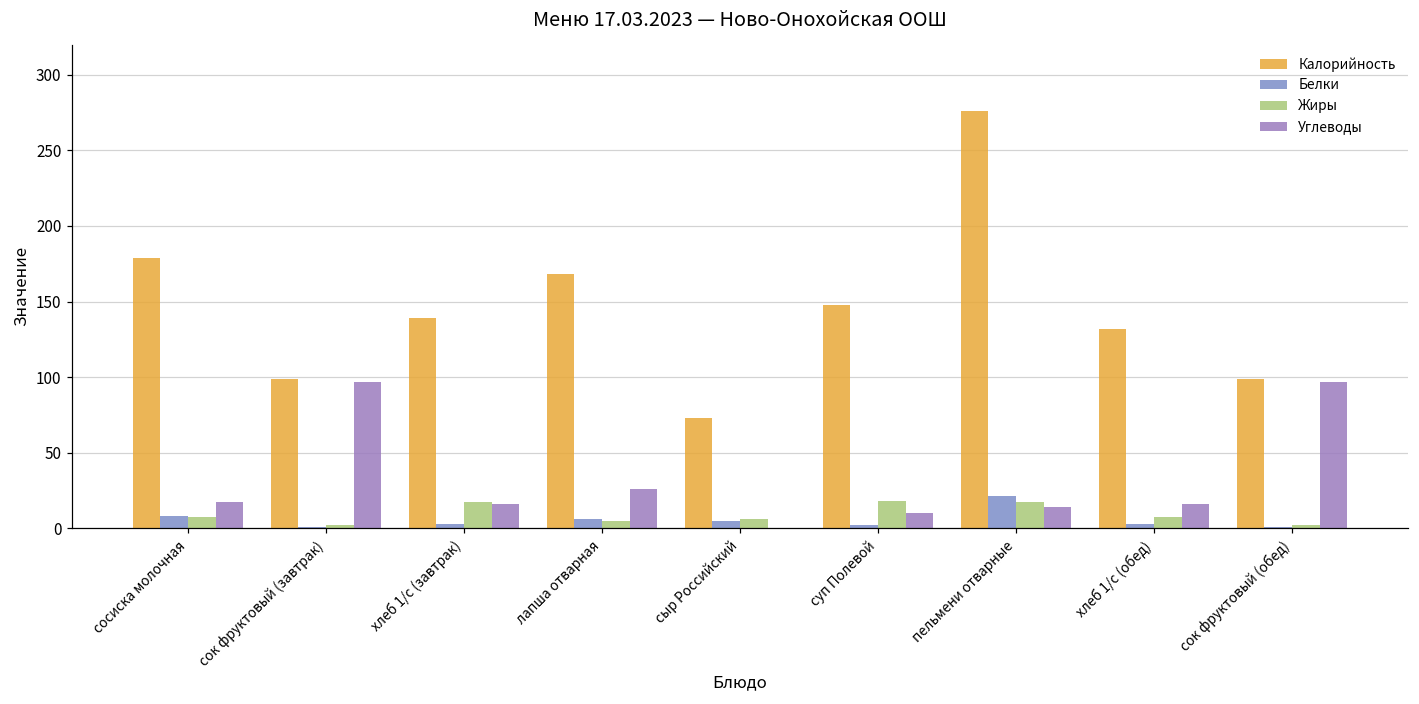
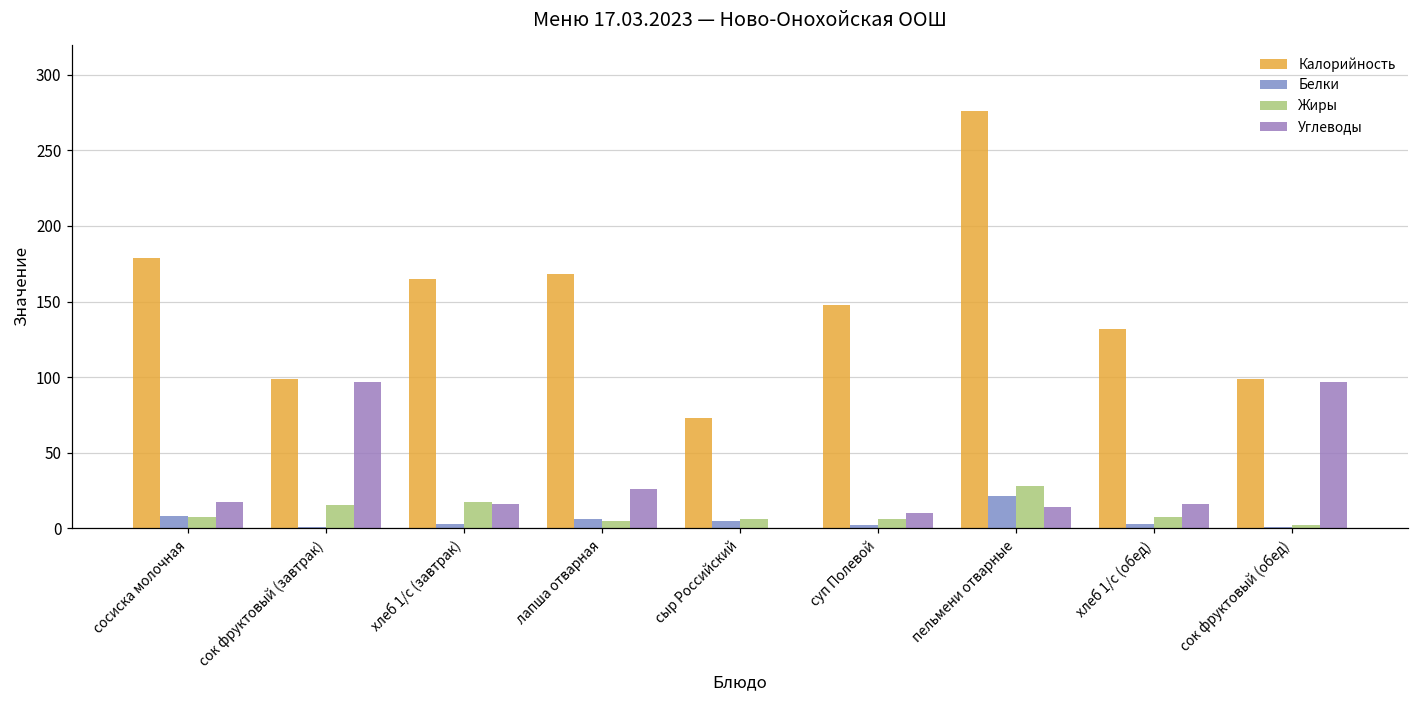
  {
    "Калорийность": {
      "сосиска молочная": 179,
      "сок фруктовый (завтрак)": 99,
-     "хлеб 1/с (завтрак)": 139,
+     "хлеб 1/с (завтрак)": 165,
      "лапша отварная": 168,
      "сыр Российский": 73,
      "суп Полевой": 148,
      "пельмени отварные": 276,
      "хлеб 1/с (обед)": 132,
      "сок фруктовый (обед)": 99
    },
    "Жиры": {
      "сосиска молочная": 7,
-     "сок фруктовый (завтрак)": 2,
+     "сок фруктовый (завтрак)": 15,
      "хлеб 1/с (завтрак)": 17,
      "лапша отварная": 5,
      "сыр Российский": 6,
-     "суп Полевой": 18,
-     "пельмени отварные": 17,
+     "суп Полевой": 6,
+     "пельмени отварные": 28,
      "хлеб 1/с (обед)": 7,
      "сок фруктовый (обед)": 2
    }
  }
